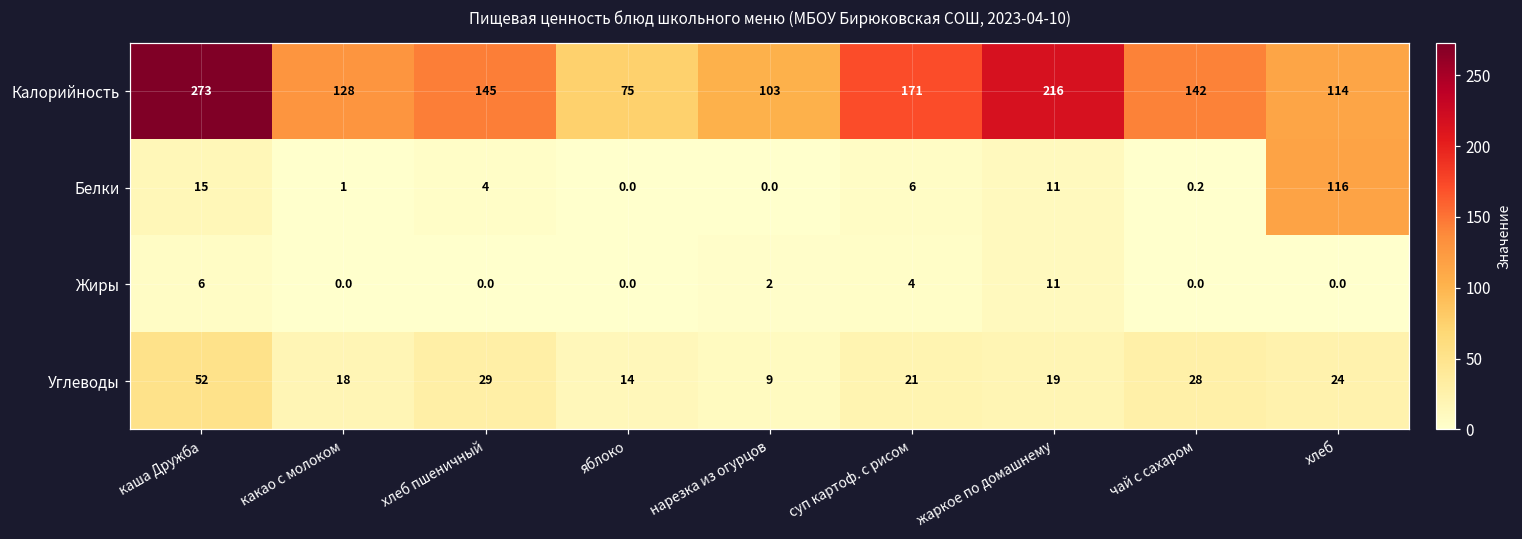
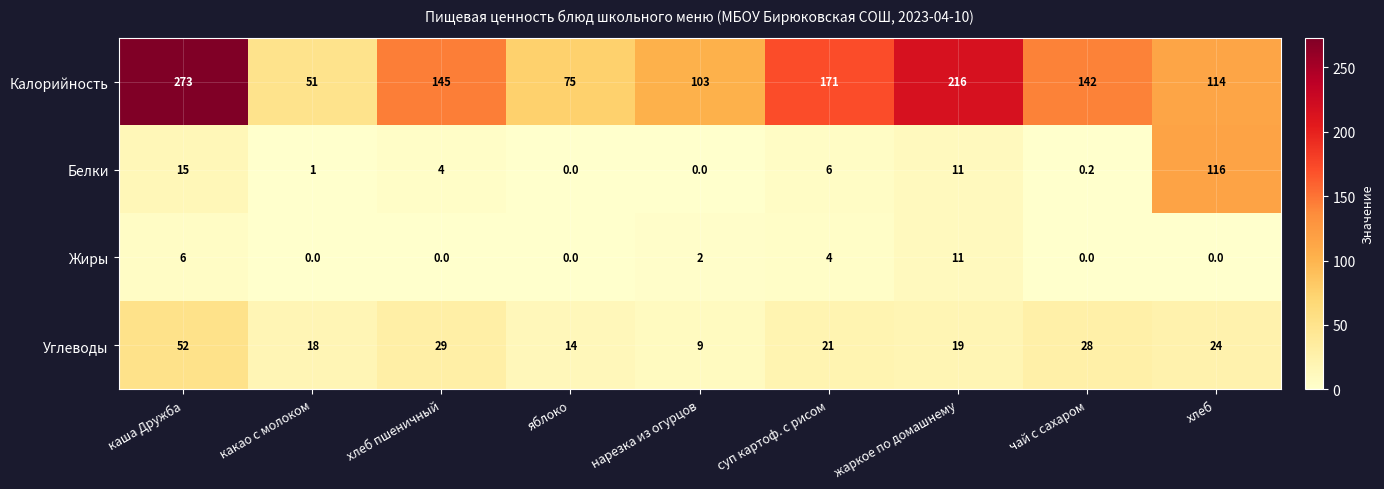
  {
    "Калорийность": {
      "каша Дружба": 273,
-     "какао с молоком": 128,
+     "какао с молоком": 51,
      "хлеб пшеничный": 145,
      "яблоко": 75,
      "нарезка из огурцов": 103,
      "суп картоф. с рисом": 171,
      "жаркое по домашнему": 216,
      "чай с сахаром": 142,
      "хлеб": 114
    },
    "Белки": {
      "каша Дружба": 15,
      "какао с молоком": 1,
      "хлеб пшеничный": 4,
      "яблоко": 0.0,
      "нарезка из огурцов": 0.0,
      "суп картоф. с рисом": 6,
      "жаркое по домашнему": 11,
      "чай с сахаром": 0.2,
      "хлеб": 116
    },
    "Жиры": {
      "каша Дружба": 6,
      "какао с молоком": 0.0,
      "хлеб пшеничный": 0.0,
      "яблоко": 0.0,
      "нарезка из огурцов": 2,
      "суп картоф. с рисом": 4,
      "жаркое по домашнему": 11,
      "чай с сахаром": 0.0,
      "хлеб": 0.0
    },
    "Углеводы": {
      "каша Дружба": 52,
      "какао с молоком": 18,
      "хлеб пшеничный": 29,
      "яблоко": 14,
      "нарезка из огурцов": 9,
      "суп картоф. с рисом": 21,
      "жаркое по домашнему": 19,
      "чай с сахаром": 28,
      "хлеб": 24
    }
  }
